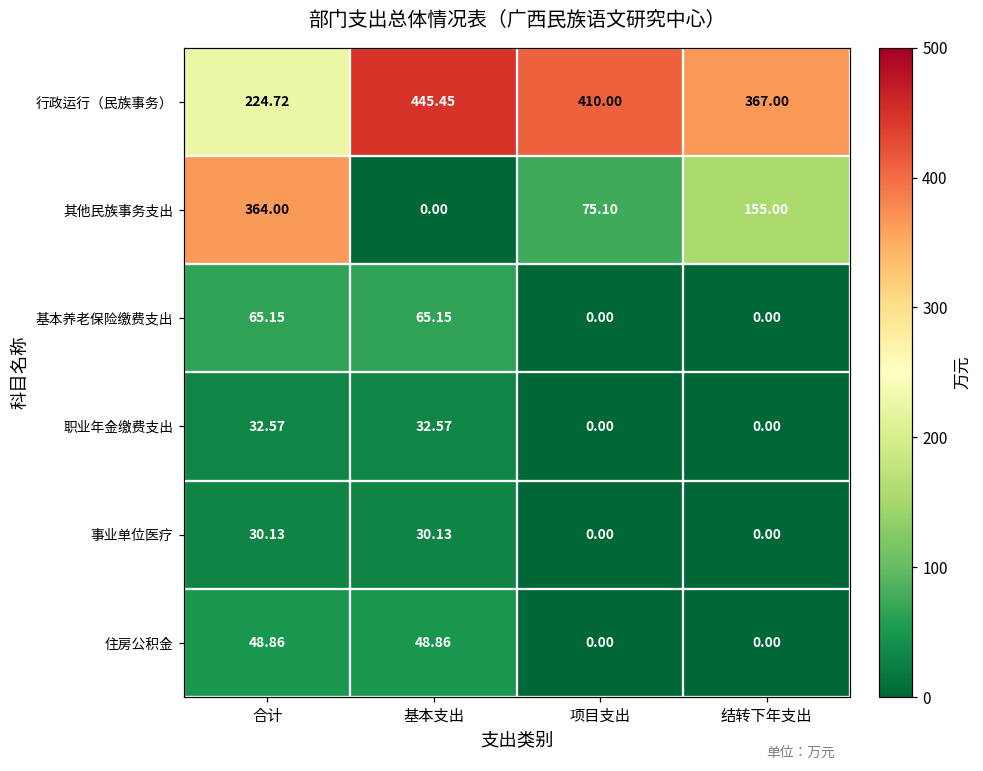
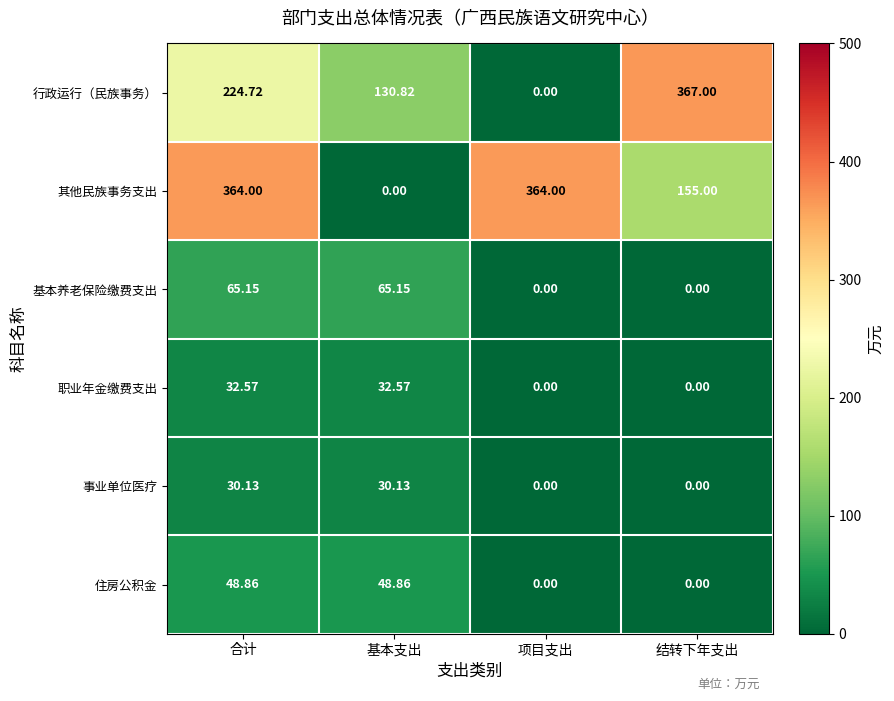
  {
    "行政运行（民族事务）": {
      "合计": 224.72,
-     "基本支出": 445.45,
-     "项目支出": 410.00,
+     "基本支出": 130.82,
+     "项目支出": 0.00,
      "结转下年支出": 367.00
    },
    "其他民族事务支出": {
      "合计": 364.00,
      "基本支出": 0.00,
-     "项目支出": 75.10,
+     "项目支出": 364.00,
      "结转下年支出": 155.00
    },
    "基本养老保险缴费支出": {
      "合计": 65.15,
      "基本支出": 65.15,
      "项目支出": 0.00,
      "结转下年支出": 0.00
    },
    "职业年金缴费支出": {
      "合计": 32.57,
      "基本支出": 32.57,
      "项目支出": 0.00,
      "结转下年支出": 0.00
    },
    "事业单位医疗": {
      "合计": 30.13,
      "基本支出": 30.13,
      "项目支出": 0.00,
      "结转下年支出": 0.00
    },
    "住房公积金": {
      "合计": 48.86,
      "基本支出": 48.86,
      "项目支出": 0.00,
      "结转下年支出": 0.00
    }
  }
